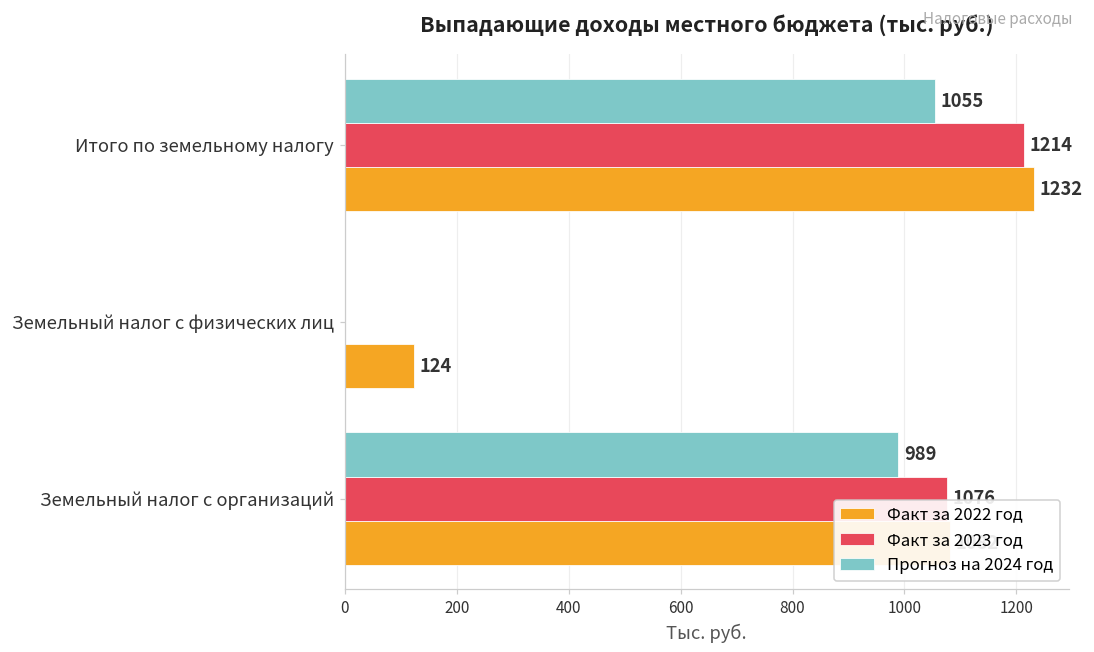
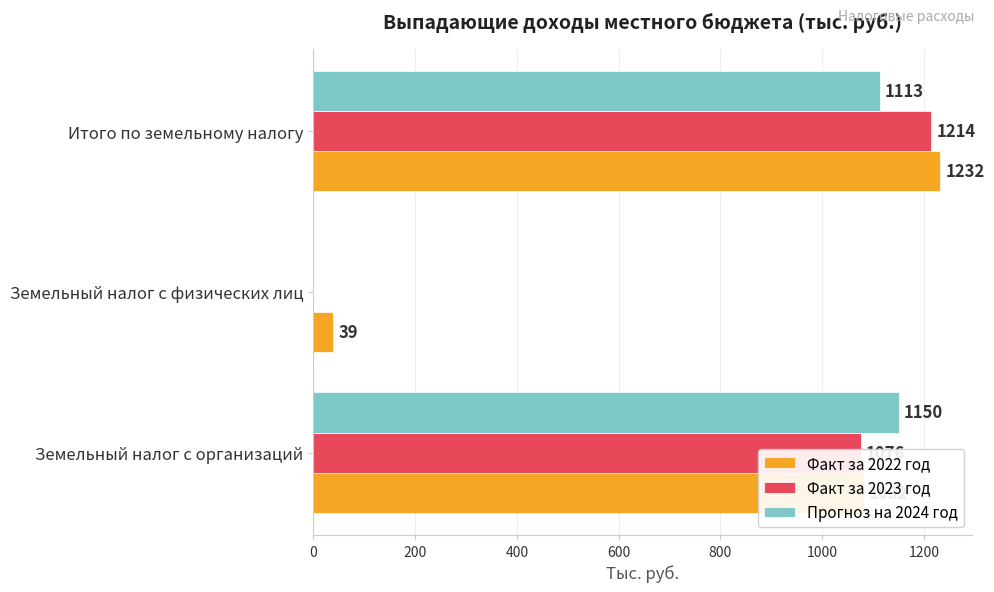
  {
    "Факт за 2022 год": {
      "Итого по земельному налогу": 1232,
-     "Земельный налог с физических лиц": 124
+     "Земельный налог с физических лиц": 39
    },
    "Факт за 2023 год": {
      "Итого по земельному налогу": 1214
    },
    "Прогноз на 2024 год": {
-     "Итого по земельному налогу": 1055,
-     "Земельный налог с организаций": 989
+     "Итого по земельному налогу": 1113,
+     "Земельный налог с организаций": 1150
    }
  }
